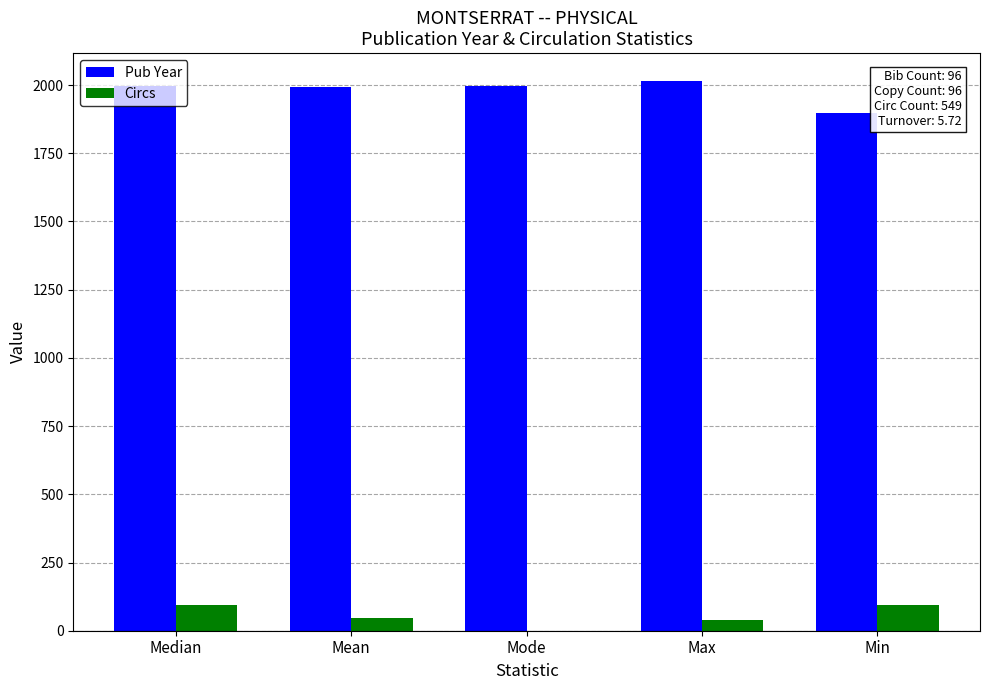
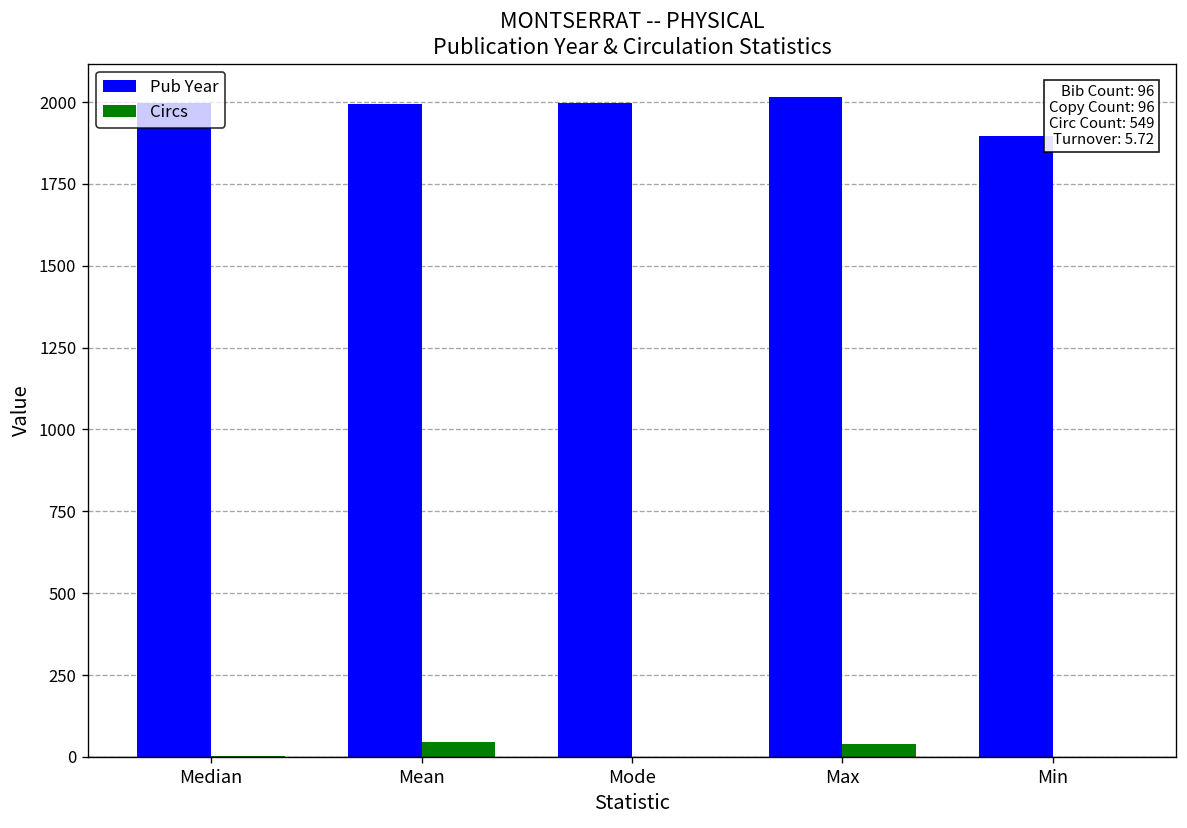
  {
    "Pub Year": {
      "Mean": 1990,
      "Mode": 2000,
      "Max": 2020,
      "Min": 1900
    },
    "Circs": {
-     "Median": 100,
+     "Median": 0,
      "Mean": 50,
      "Mode": 0,
      "Max": 40,
-     "Min": 90
+     "Min": 0
    }
  }
